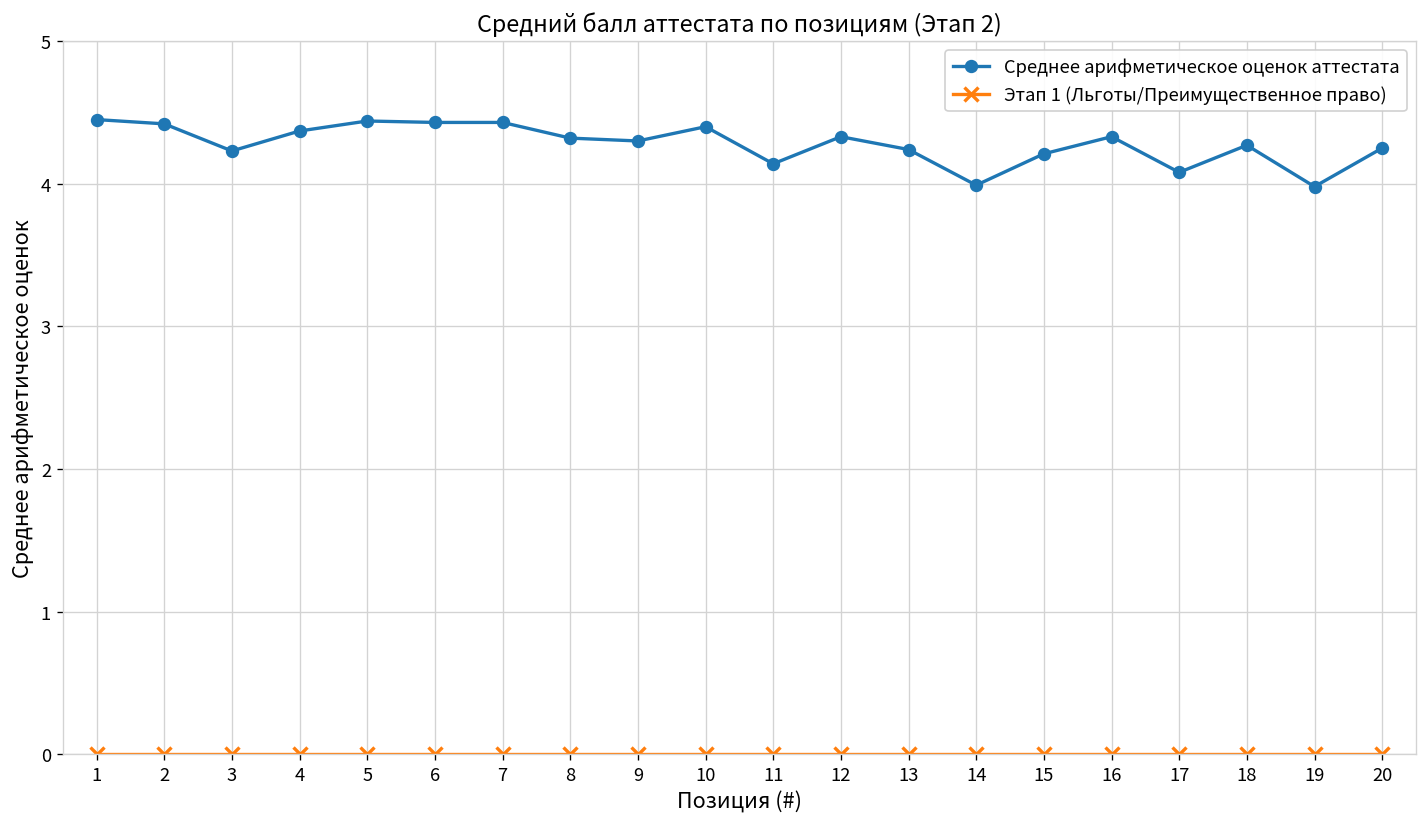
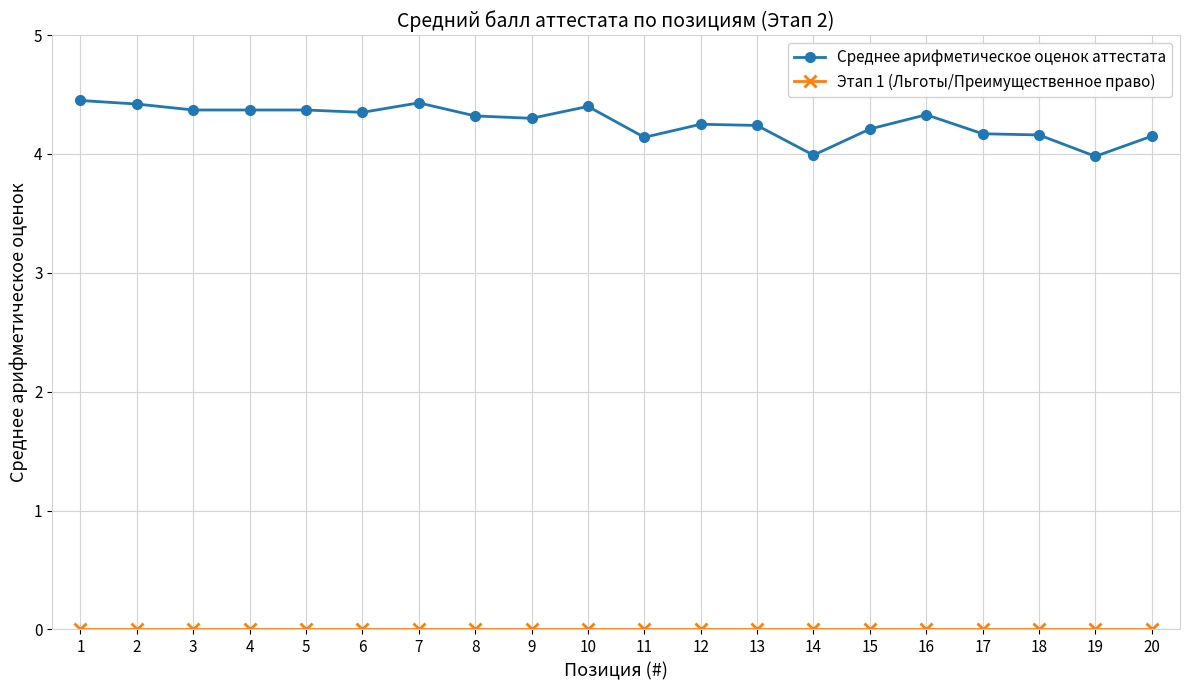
  {
    "Среднее арифметическое оценок аттестата": {
      "1": 4.45,
      "2": 4.42,
-     "3": 4.23,
+     "3": 4.37,
      "4": 4.37,
-     "5": 4.44,
-     "6": 4.43,
+     "5": 4.37,
+     "6": 4.35,
      "7": 4.43,
      "8": 4.32,
      "9": 4.30,
      "10": 4.40,
      "11": 4.14,
-     "12": 4.33,
+     "12": 4.25,
      "13": 4.24,
      "14": 3.99,
      "15": 4.21,
      "16": 4.33,
-     "17": 4.08,
-     "18": 4.27,
+     "17": 4.17,
+     "18": 4.16,
      "19": 3.98,
-     "20": 4.25
+     "20": 4.15
    },
    "Этап 1 (Льготы/Преимущественное право)": {
      "1": 0.00,
      "2": 0.00,
      "3": 0.00,
      "4": 0.00,
      "5": 0.00,
      "6": 0.00,
      "7": 0.00,
      "8": 0.00,
      "9": 0.00,
      "10": 0.00,
      "11": 0.00,
      "12": 0.00,
      "13": 0.00,
      "14": 0.00,
      "15": 0.00,
      "16": 0.00,
      "17": 0.00,
      "18": 0.00,
      "19": 0.00,
      "20": 0.00
    }
  }
